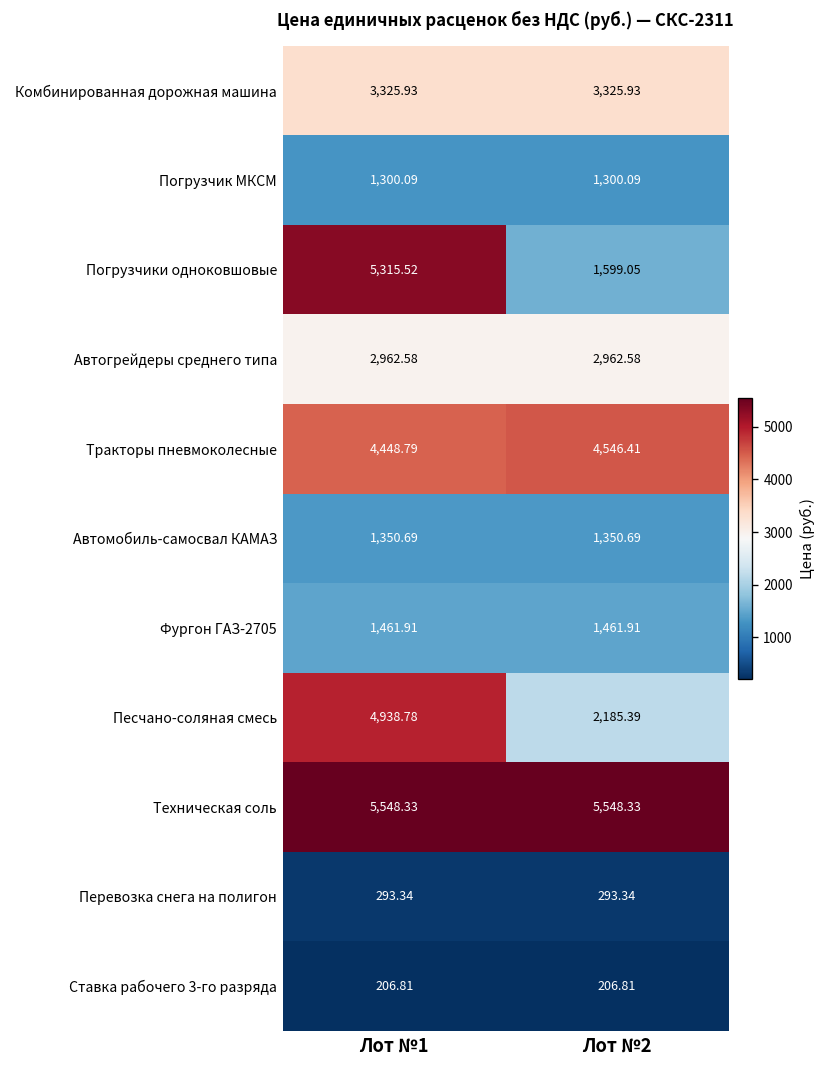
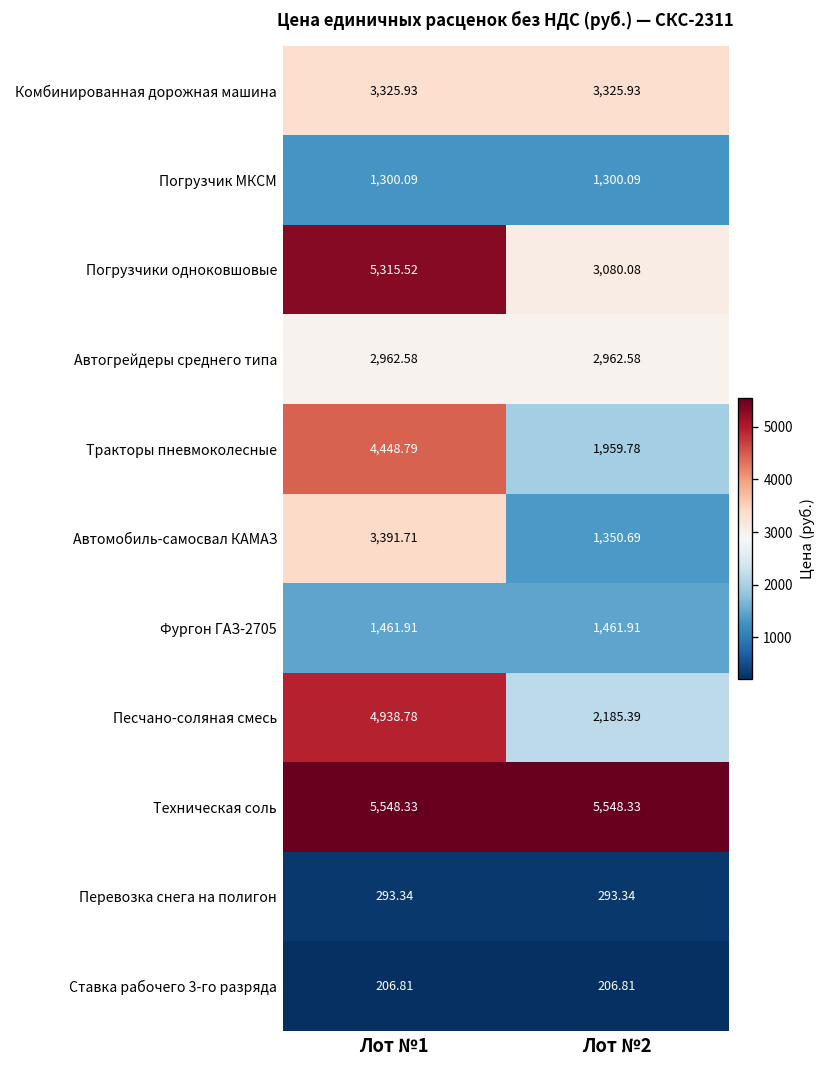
  {
    "Комбинированная дорожная машина": {
      "Лот №1": "3,325.93",
      "Лот №2": "3,325.93"
    },
    "Погрузчик МКСМ": {
      "Лот №1": "1,300.09",
      "Лот №2": "1,300.09"
    },
    "Погрузчики одноковшовые": {
      "Лот №1": "5,315.52",
-     "Лот №2": "1,599.05"
+     "Лот №2": "3,080.08"
    },
    "Автогрейдеры среднего типа": {
      "Лот №1": "2,962.58",
      "Лот №2": "2,962.58"
    },
    "Тракторы пневмоколесные": {
      "Лот №1": "4,448.79",
-     "Лот №2": "4,546.41"
+     "Лот №2": "1,959.78"
    },
    "Автомобиль-самосвал КАМАЗ": {
-     "Лот №1": "1,350.69",
+     "Лот №1": "3,391.71",
      "Лот №2": "1,350.69"
    },
    "Фургон ГАЗ-2705": {
      "Лот №1": "1,461.91",
      "Лот №2": "1,461.91"
    },
    "Песчано-соляная смесь": {
      "Лот №1": "4,938.78",
      "Лот №2": "2,185.39"
    },
    "Техническая соль": {
      "Лот №1": "5,548.33",
      "Лот №2": "5,548.33"
    },
    "Перевозка снега на полигон": {
      "Лот №1": "293.34",
      "Лот №2": "293.34"
    },
    "Ставка рабочего 3-го разряда": {
      "Лот №1": "206.81",
      "Лот №2": "206.81"
    }
  }
